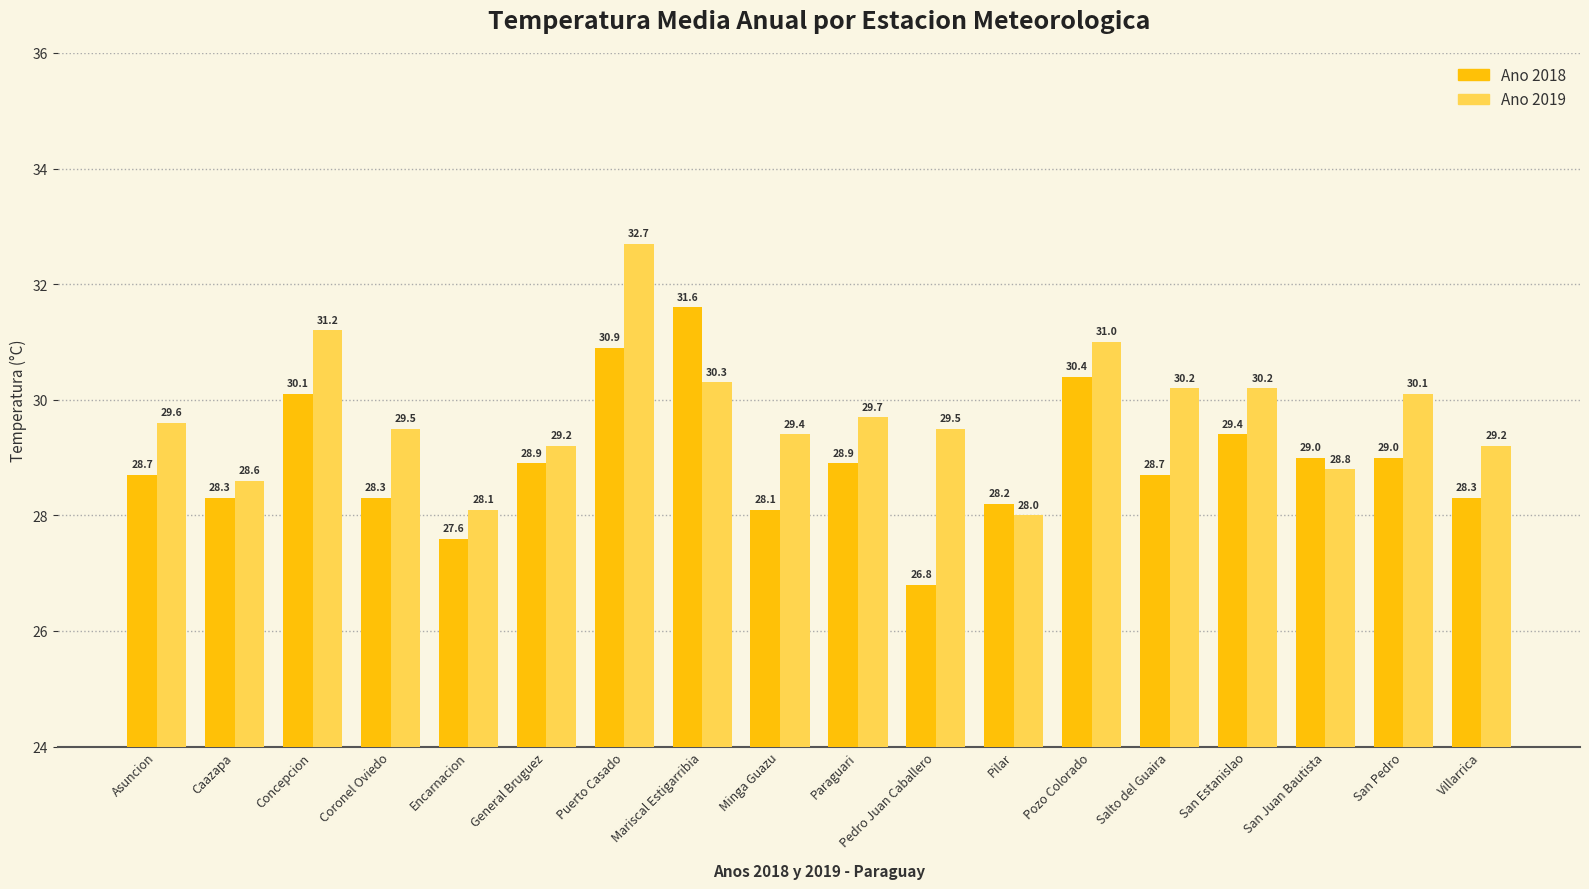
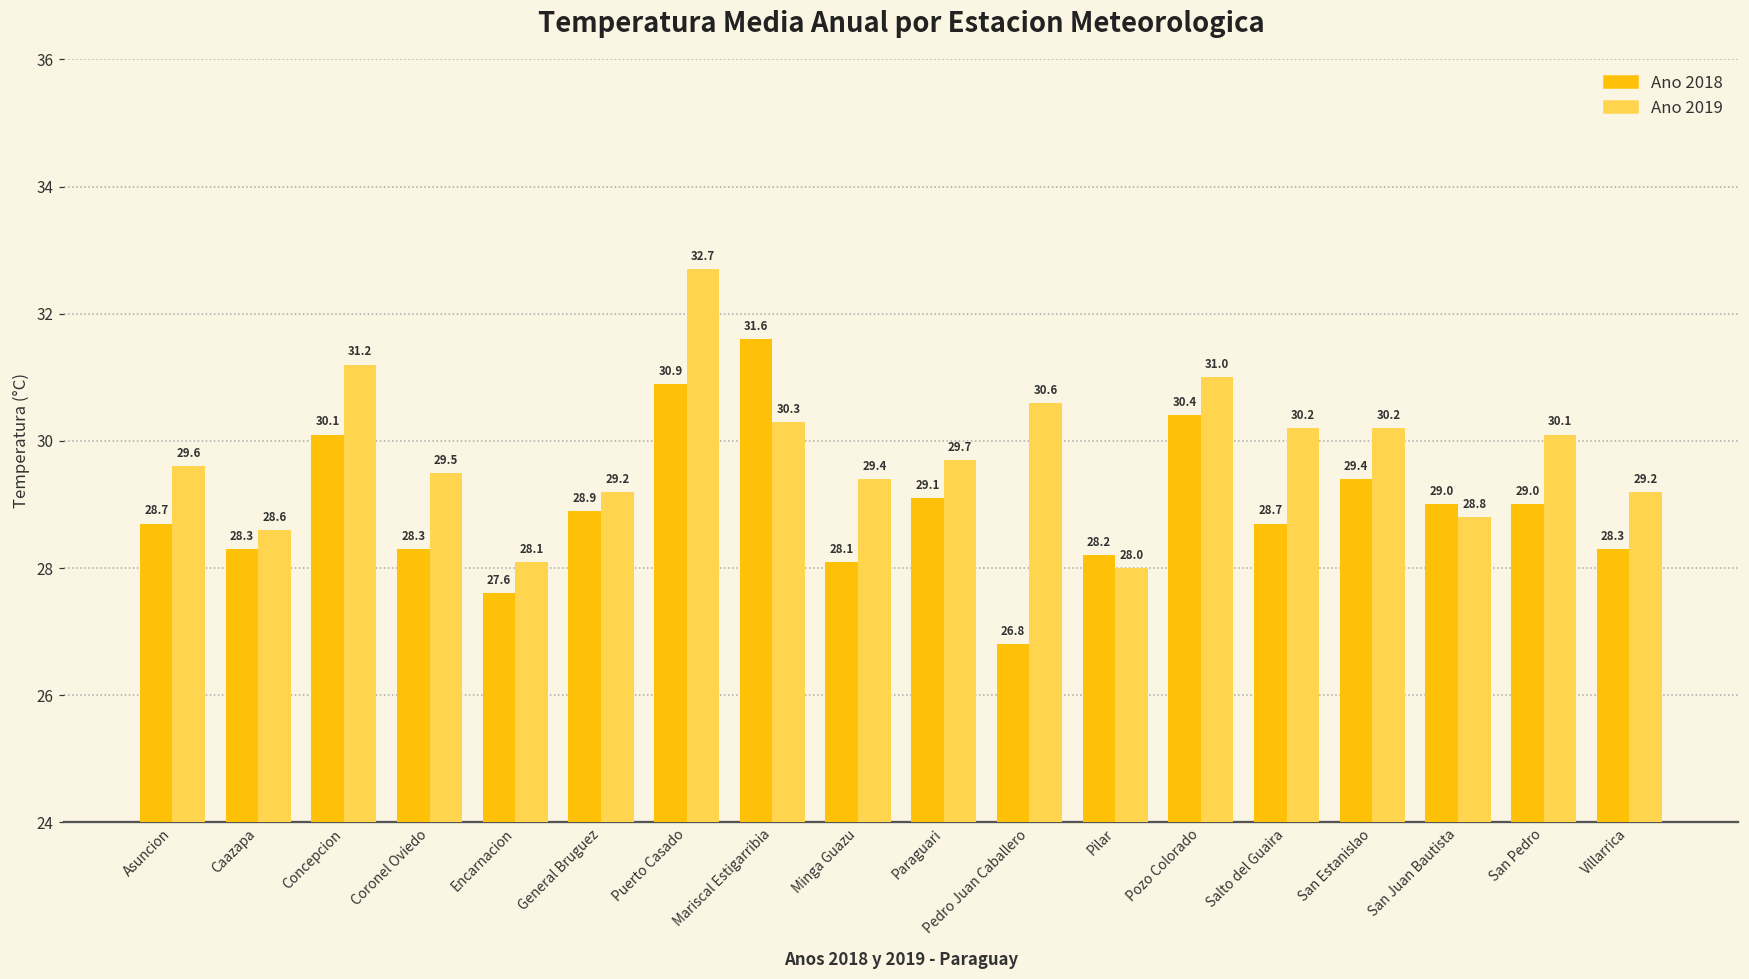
  {
    "Ano 2018": {
      "Asuncion": 28.7,
      "Caazapa": 28.3,
      "Concepcion": 30.1,
      "Coronel Oviedo": 28.3,
      "Encarnacion": 27.6,
      "General Bruguez": 28.9,
      "Puerto Casado": 30.9,
      "Mariscal Estigarribia": 31.6,
      "Minga Guazu": 28.1,
-     "Paraguari": 28.9,
+     "Paraguari": 29.1,
      "Pedro Juan Caballero": 26.8,
      "Pilar": 28.2,
      "Pozo Colorado": 30.4,
      "Salto del Guaira": 28.7,
      "San Estanislao": 29.4,
      "San Juan Bautista": 29.0,
      "San Pedro": 29.0,
      "Villarrica": 28.3
    },
    "Ano 2019": {
      "Asuncion": 29.6,
      "Caazapa": 28.6,
      "Concepcion": 31.2,
      "Coronel Oviedo": 29.5,
      "Encarnacion": 28.1,
      "General Bruguez": 29.2,
      "Puerto Casado": 32.7,
      "Mariscal Estigarribia": 30.3,
      "Minga Guazu": 29.4,
      "Paraguari": 29.7,
-     "Pedro Juan Caballero": 29.5,
+     "Pedro Juan Caballero": 30.6,
      "Pilar": 28.0,
      "Pozo Colorado": 31.0,
      "Salto del Guaira": 30.2,
      "San Estanislao": 30.2,
      "San Juan Bautista": 28.8,
      "San Pedro": 30.1,
      "Villarrica": 29.2
    }
  }
